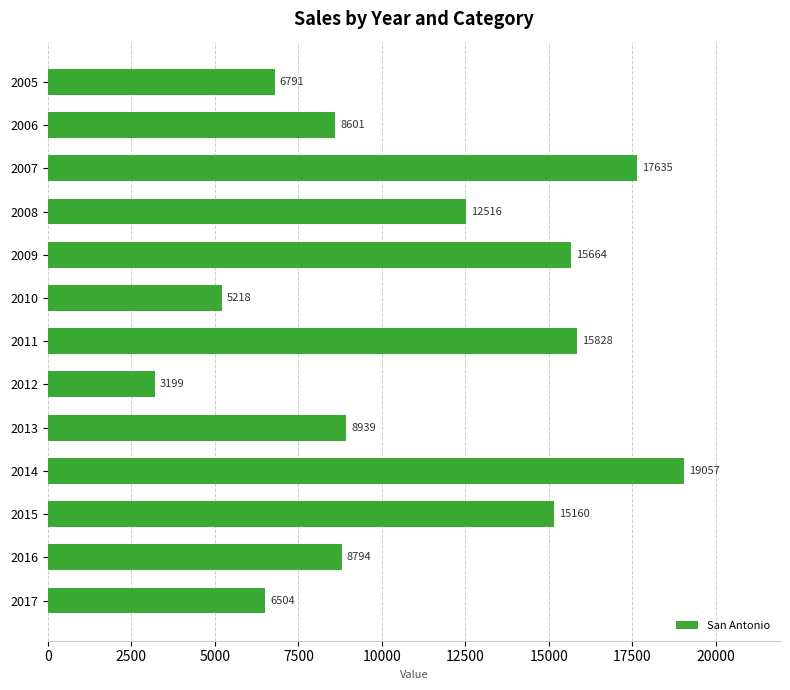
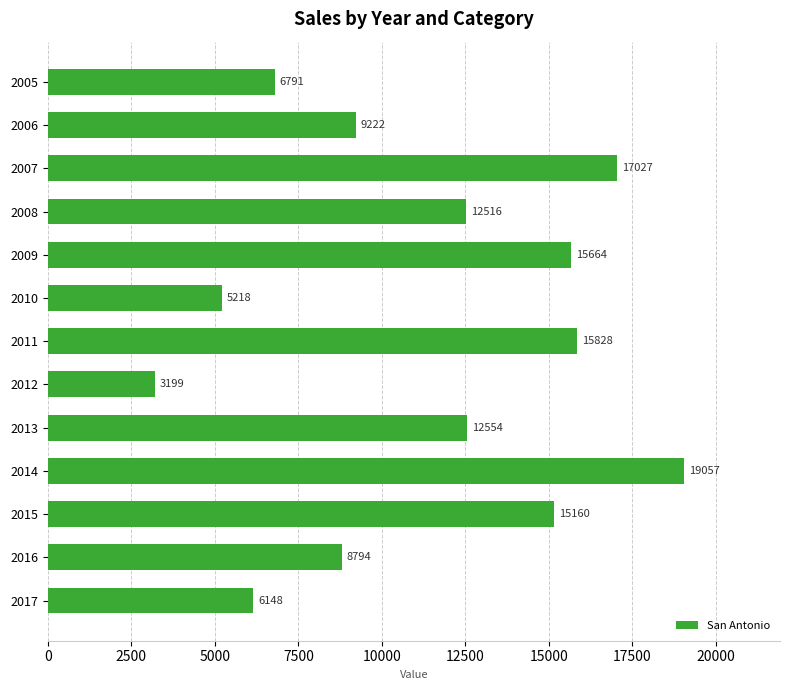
  {
    "2005": 6791,
-   "2006": 8601,
-   "2007": 17635,
+   "2006": 9222,
+   "2007": 17027,
    "2008": 12516,
    "2009": 15664,
    "2010": 5218,
    "2011": 15828,
    "2012": 3199,
-   "2013": 8939,
+   "2013": 12554,
    "2014": 19057,
    "2015": 15160,
    "2016": 8794,
-   "2017": 6504
+   "2017": 6148
  }
